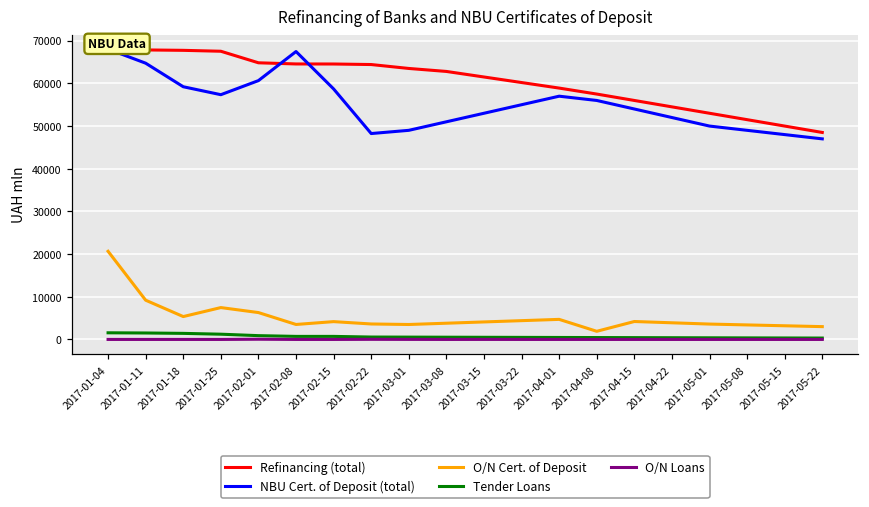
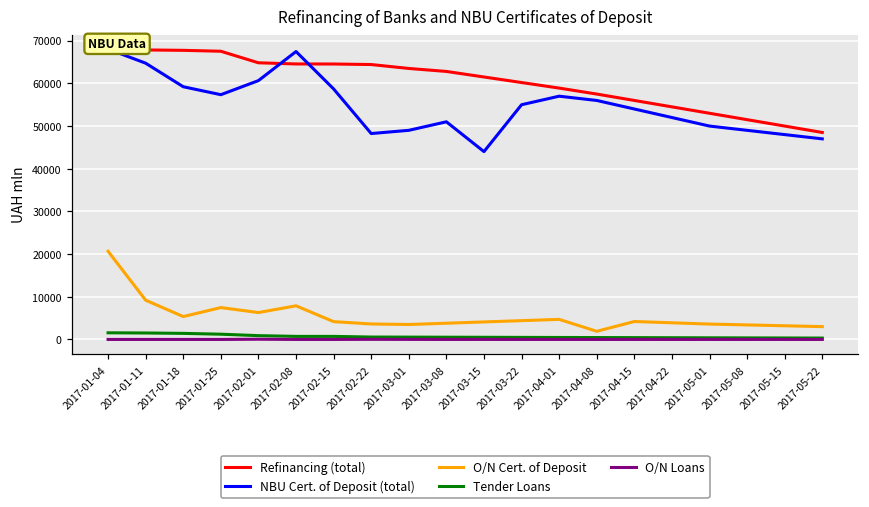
  {
    "Refinancing (total)": {
      "2017-01-18": 68000,
      "2017-01-25": 68000,
      "2017-02-01": 65000,
      "2017-02-08": 65000,
      "2017-02-15": 65000,
      "2017-02-22": 64000,
      "2017-03-01": 64000,
      "2017-03-08": 63000,
      "2017-03-15": 62000,
      "2017-03-22": 60000,
      "2017-04-01": 59000,
      "2017-04-08": 58000,
      "2017-04-15": 56000,
      "2017-04-22": 55000,
      "2017-05-01": 53000,
      "2017-05-08": 52000,
      "2017-05-15": 50000,
      "2017-05-22": 49000
    },
    "NBU Cert. of Deposit (total)": {
      "2017-01-11": 65000,
      "2017-01-18": 59000,
      "2017-01-25": 57000,
      "2017-02-01": 61000,
      "2017-02-08": 67000,
      "2017-02-15": 59000,
      "2017-02-22": 48000,
      "2017-03-01": 49000,
      "2017-03-08": 51000,
-     "2017-03-15": 53000,
+     "2017-03-15": 44000,
      "2017-03-22": 55000,
      "2017-04-01": 57000,
      "2017-04-08": 56000,
      "2017-04-15": 54000,
      "2017-04-22": 52000,
      "2017-05-01": 50000,
      "2017-05-08": 49000,
      "2017-05-15": 48000,
      "2017-05-22": 47000
    },
    "O/N Cert. of Deposit": {
      "2017-01-04": 21000,
      "2017-01-11": 9000,
      "2017-01-18": 5000,
      "2017-01-25": 7000,
      "2017-02-01": 6000,
-     "2017-02-08": 4000,
+     "2017-02-08": 8000,
      "2017-02-15": 4000,
      "2017-02-22": 4000,
      "2017-03-01": 4000,
      "2017-03-08": 4000,
      "2017-03-15": 4000,
      "2017-03-22": 4000,
      "2017-04-01": 5000,
      "2017-04-08": 2000,
      "2017-04-15": 4000,
      "2017-04-22": 4000,
      "2017-05-01": 4000,
      "2017-05-08": 3000,
      "2017-05-15": 3000,
      "2017-05-22": 3000
    },
    "Tender Loans": {
      "2017-01-04": 2000,
      "2017-01-11": 2000,
      "2017-01-18": 1000,
      "2017-01-25": 1000,
      "2017-02-01": 1000,
      "2017-02-08": 1000,
      "2017-02-15": 1000
    },
    "O/N Loans": {
      "2017-01-04": 0,
      "2017-01-11": 0,
      "2017-01-18": 0,
      "2017-01-25": 0,
      "2017-02-01": 0,
      "2017-02-08": 0,
      "2017-02-15": 0
    }
  }
